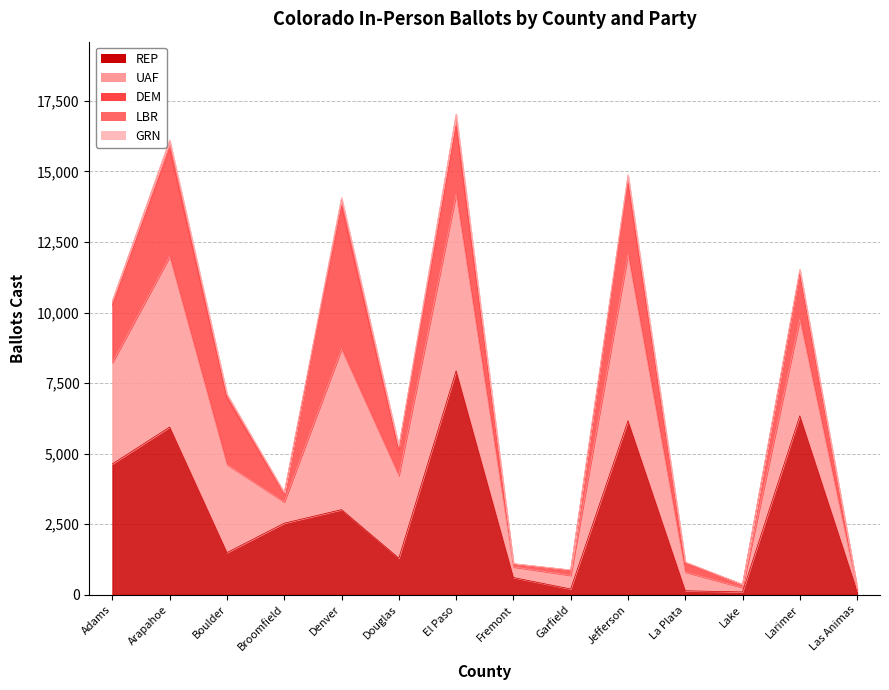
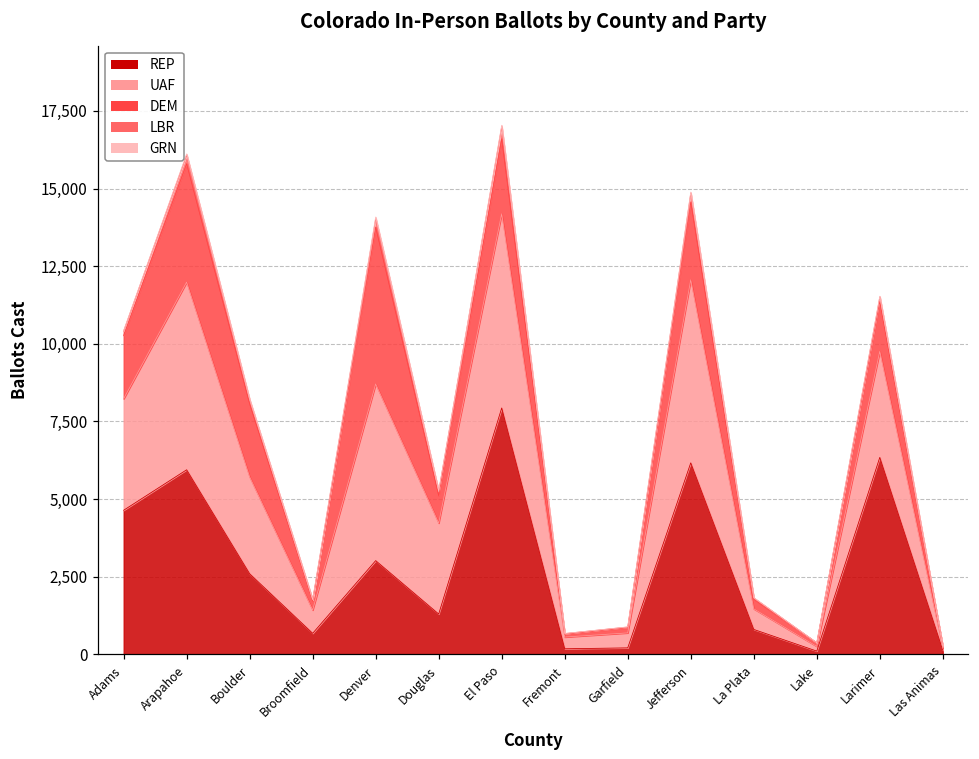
  {
    "REP": {
      "Adams": "4,600",
      "Arapahoe": "5,900",
-     "Boulder": "1,500",
-     "Broomfield": "2,500",
+     "Boulder": "2,600",
+     "Broomfield": "700",
      "Denver": "3,000",
      "Douglas": "1,300",
      "El Paso": "7,900",
-     "Fremont": "600",
+     "Fremont": "200",
      "Garfield": "200",
      "Jefferson": "6,200",
-     "La Plata": "100",
+     "La Plata": "800",
      "Lake": "100",
      "Larimer": "6,300"
    }
  }
